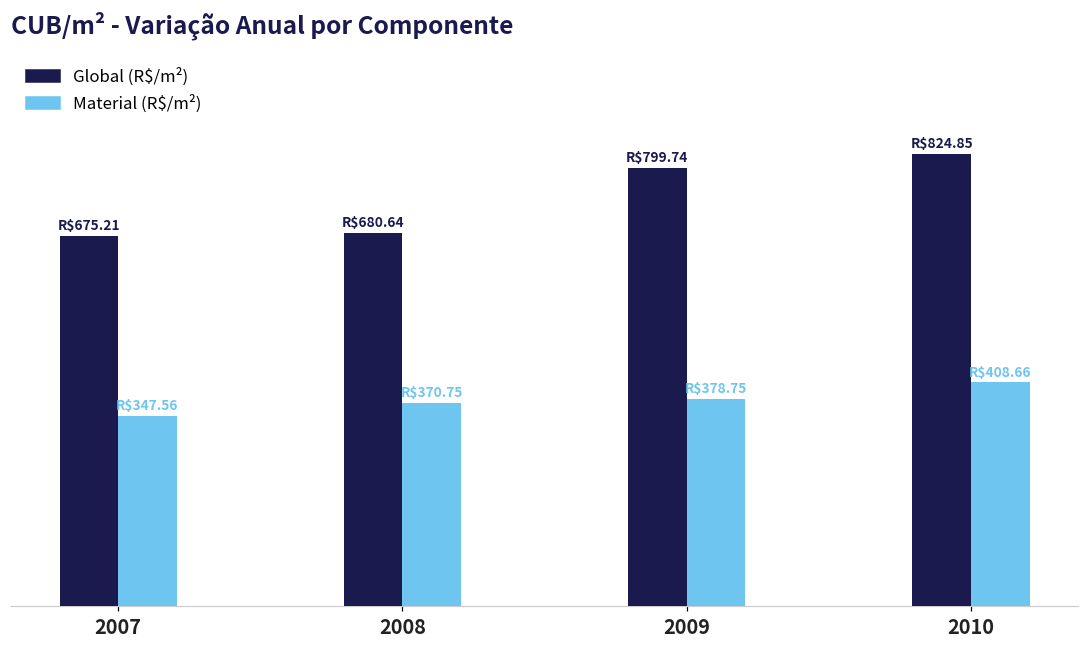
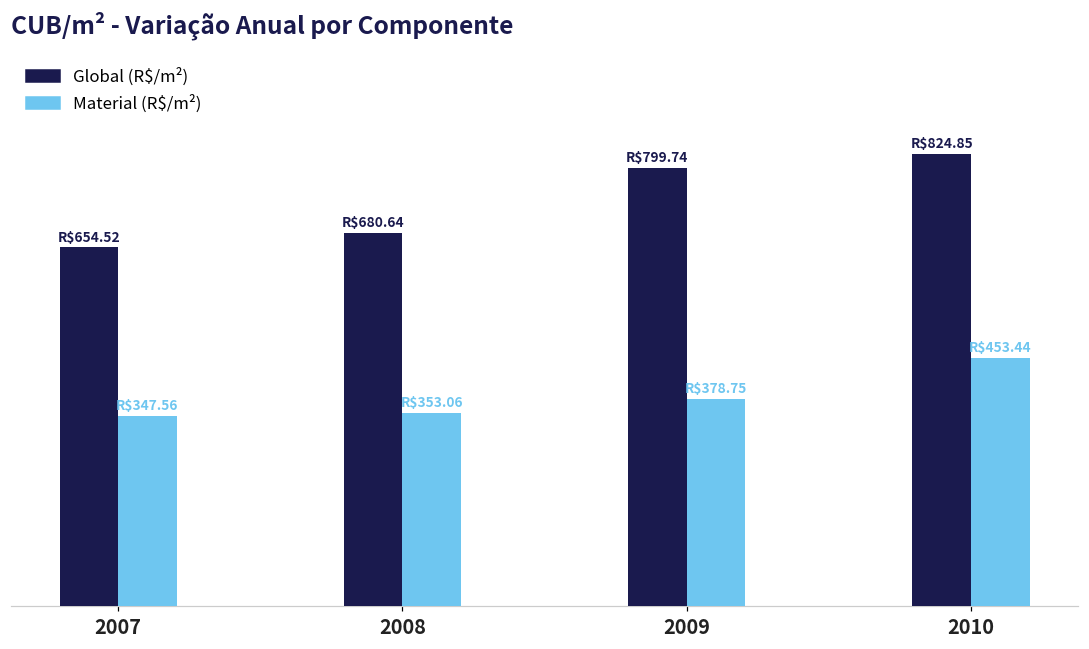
  {
    "Global (R$/m²)": {
-     "2007": "$675.21",
+     "2007": "$654.52",
      "2008": "$680.64",
      "2009": "$799.74",
      "2010": "$824.85"
    },
    "Material (R$/m²)": {
      "2007": "$347.56",
-     "2008": "$370.75",
+     "2008": "$353.06",
      "2009": "$378.75",
-     "2010": "$408.66"
+     "2010": "$453.44"
    }
  }
